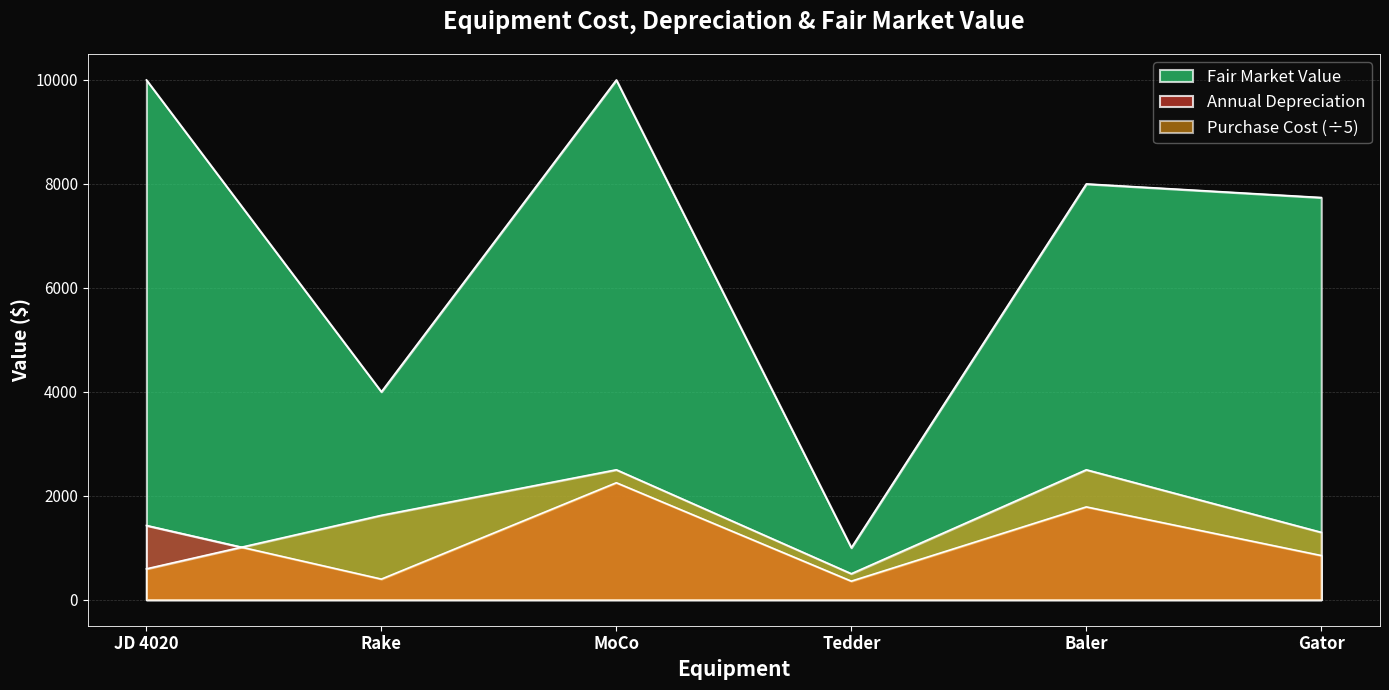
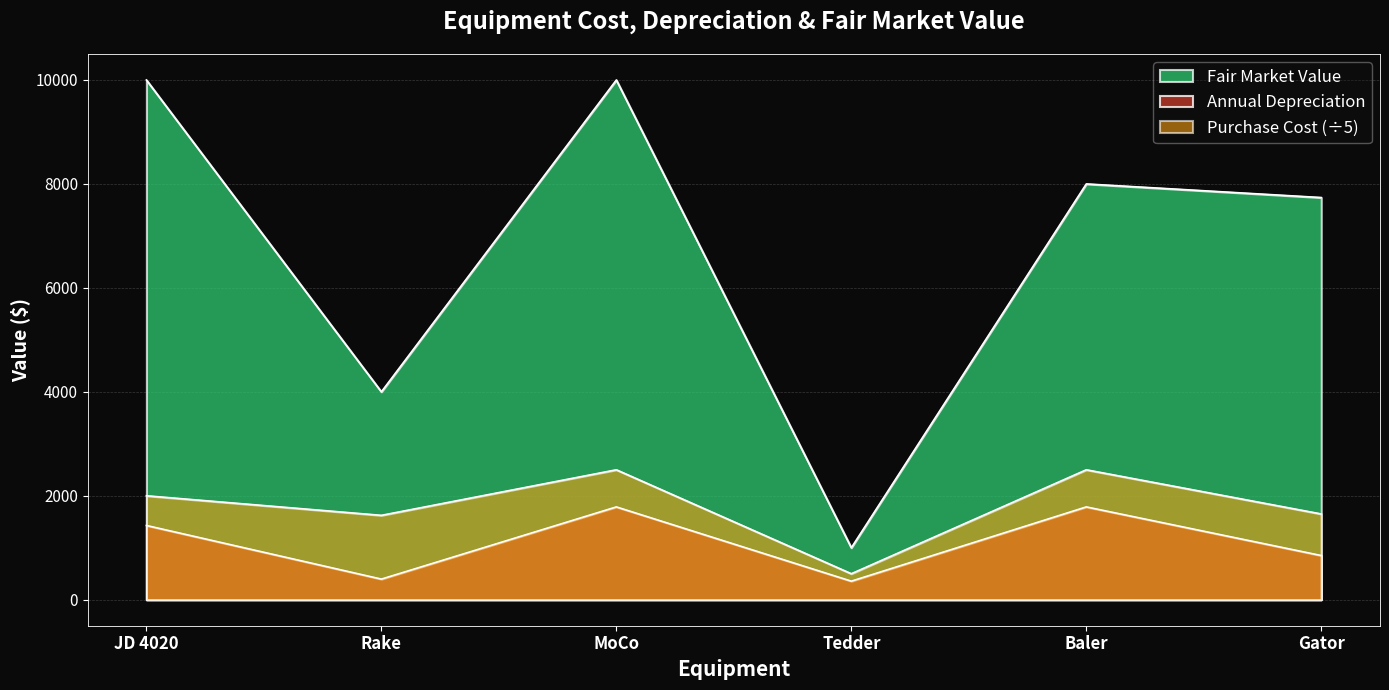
  {
    "Fair Market Value": {
      "JD 4020": 10000,
      "Rake": 4000,
      "MoCo": 10000,
      "Tedder": 1000,
      "Baler": 8000,
      "Gator": 7700
    },
    "Annual Depreciation": {
      "JD 4020": 1400,
      "Rake": 400,
-     "MoCo": 2300,
+     "MoCo": 1800,
      "Tedder": 400,
      "Baler": 1800,
      "Gator": 800
    },
    "Purchase Cost (÷5)": {
-     "JD 4020": 600,
+     "JD 4020": 2000,
      "Rake": 1600,
      "MoCo": 2500,
      "Tedder": 500,
      "Baler": 2500,
-     "Gator": 1300
+     "Gator": 1700
    }
  }
